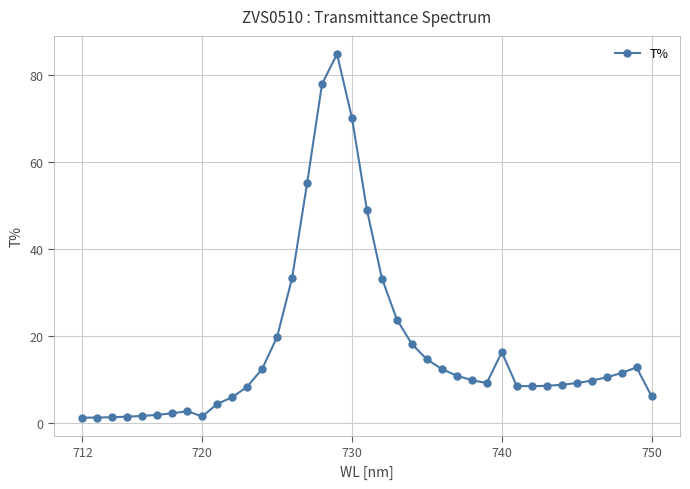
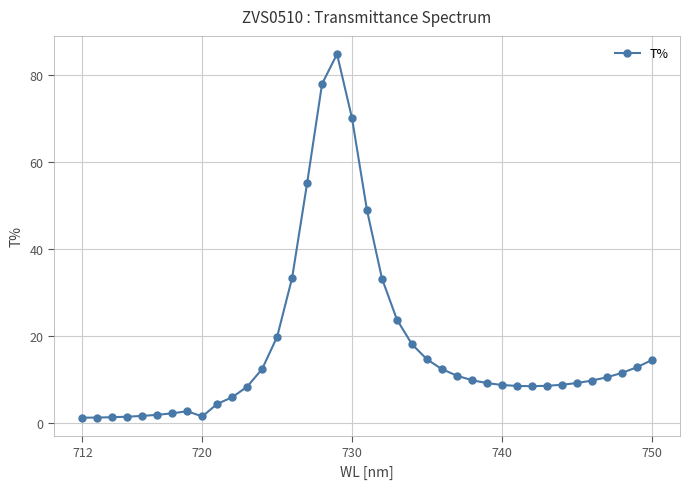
  {
    "712": 1,
    "720": 2,
    "730": 70,
-   "740": 16,
-   "750": 6
+   "740": 9,
+   "750": 14
  }
